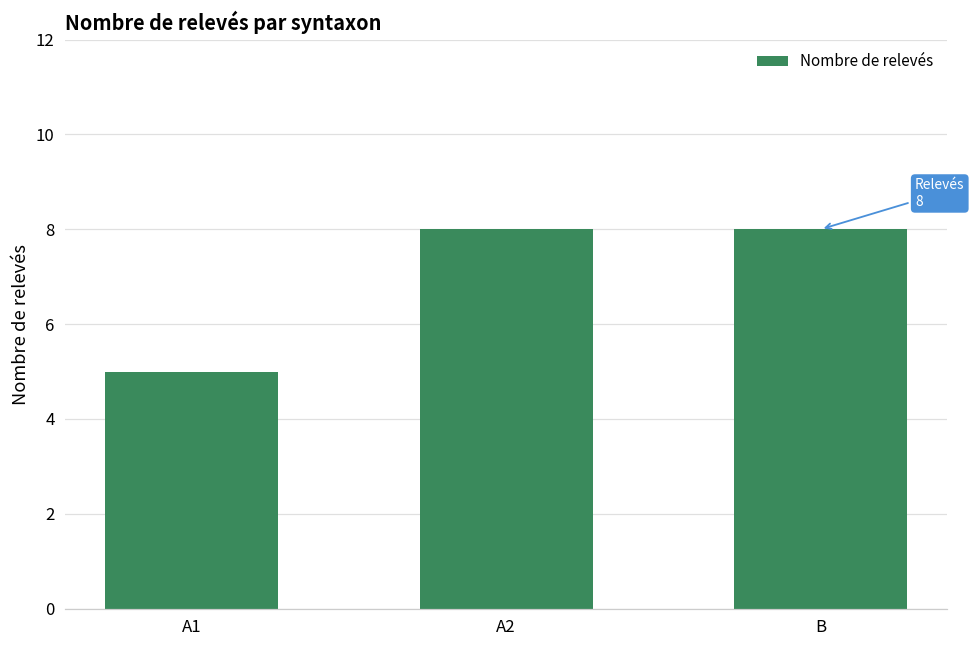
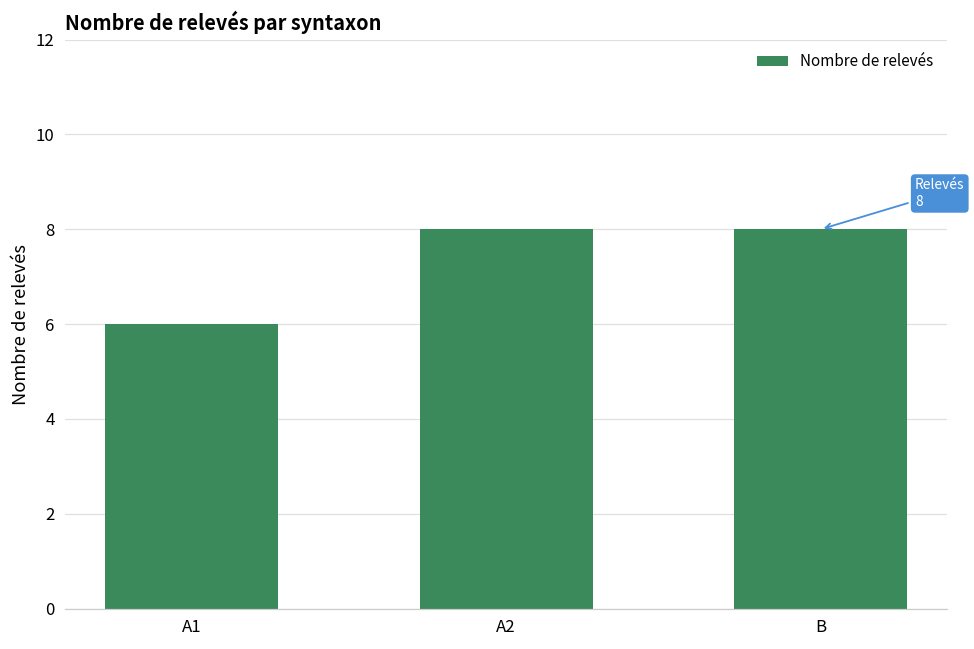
  {
-   "A1": 5,
+   "A1": 6,
    "A2": 8,
    "B": 8
  }
